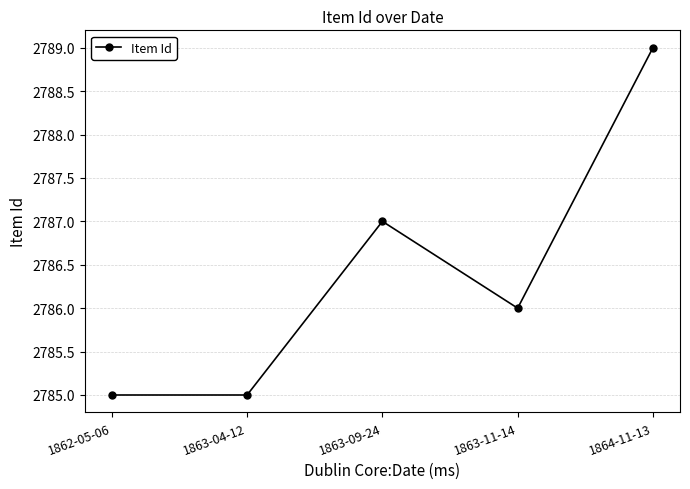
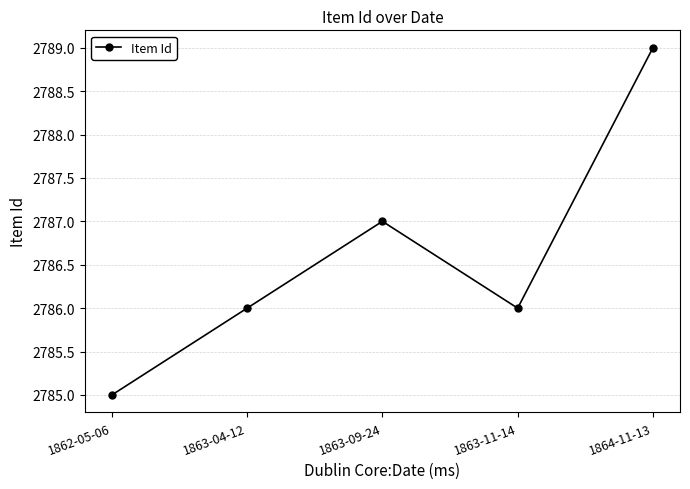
  {
    "1862-05-06": 2785,
-   "1863-04-12": 2785,
+   "1863-04-12": 2786,
    "1863-09-24": 2787,
    "1863-11-14": 2786,
    "1864-11-13": 2789
  }
